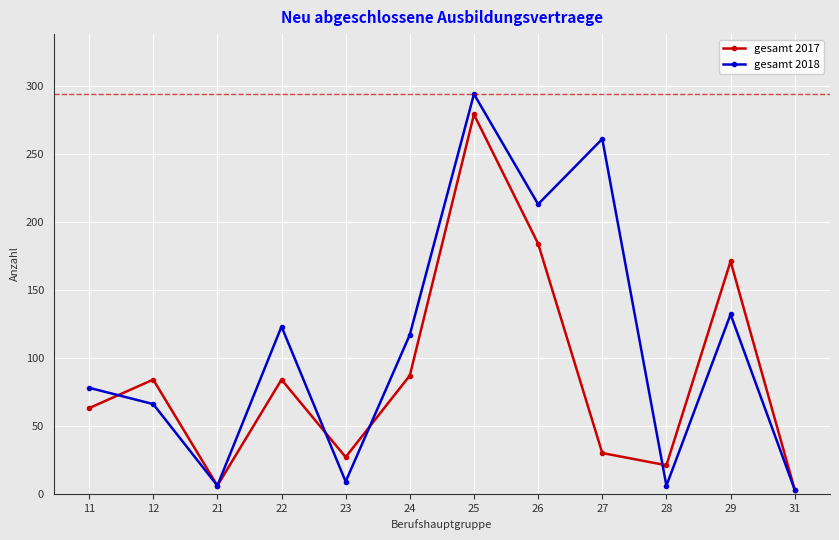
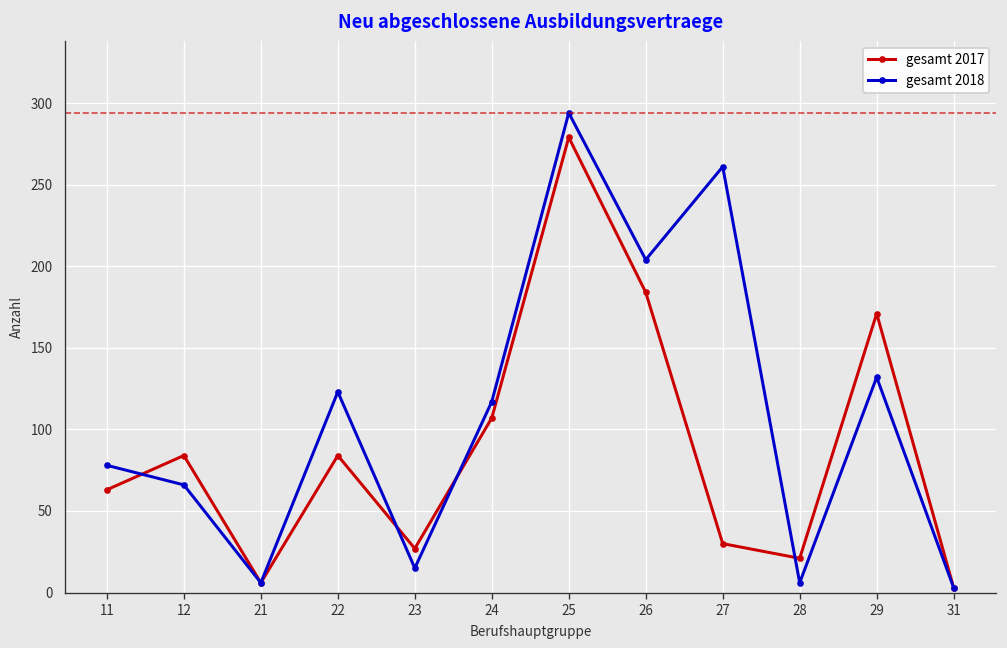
  {
    "gesamt 2017": {
      "11": 63,
      "12": 84,
      "22": 84,
      "23": 27,
-     "24": 87,
+     "24": 107,
      "25": 279,
      "26": 184,
      "27": 30,
      "28": 21,
      "29": 171
    },
    "gesamt 2018": {
      "11": 78,
      "12": 66,
      "22": 123,
-     "23": 9,
+     "23": 15,
      "24": 117,
      "25": 294,
-     "26": 213,
+     "26": 204,
      "27": 261,
      "28": 6,
      "29": 132
    }
  }
